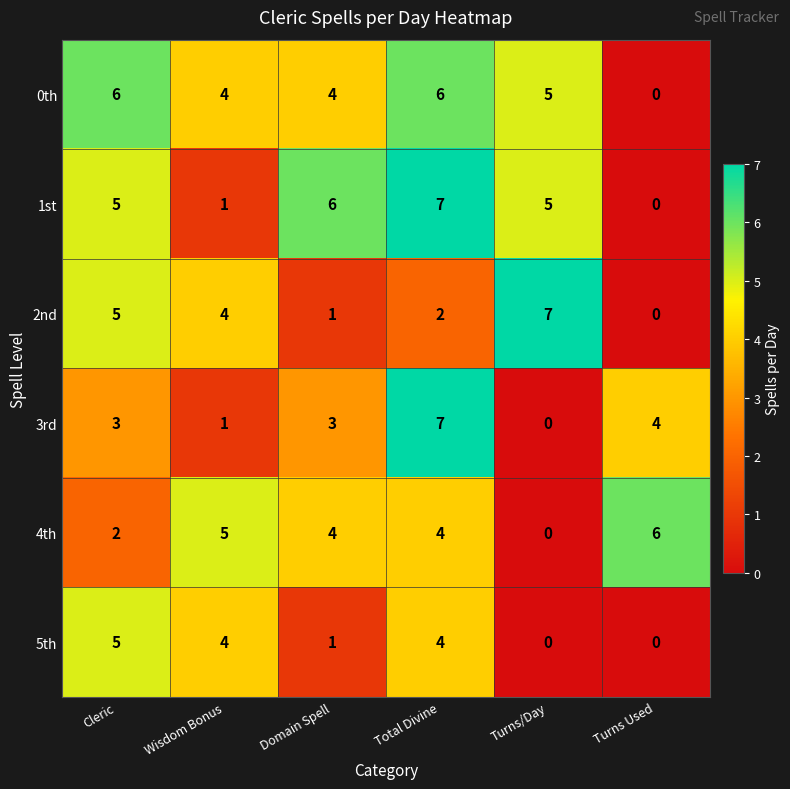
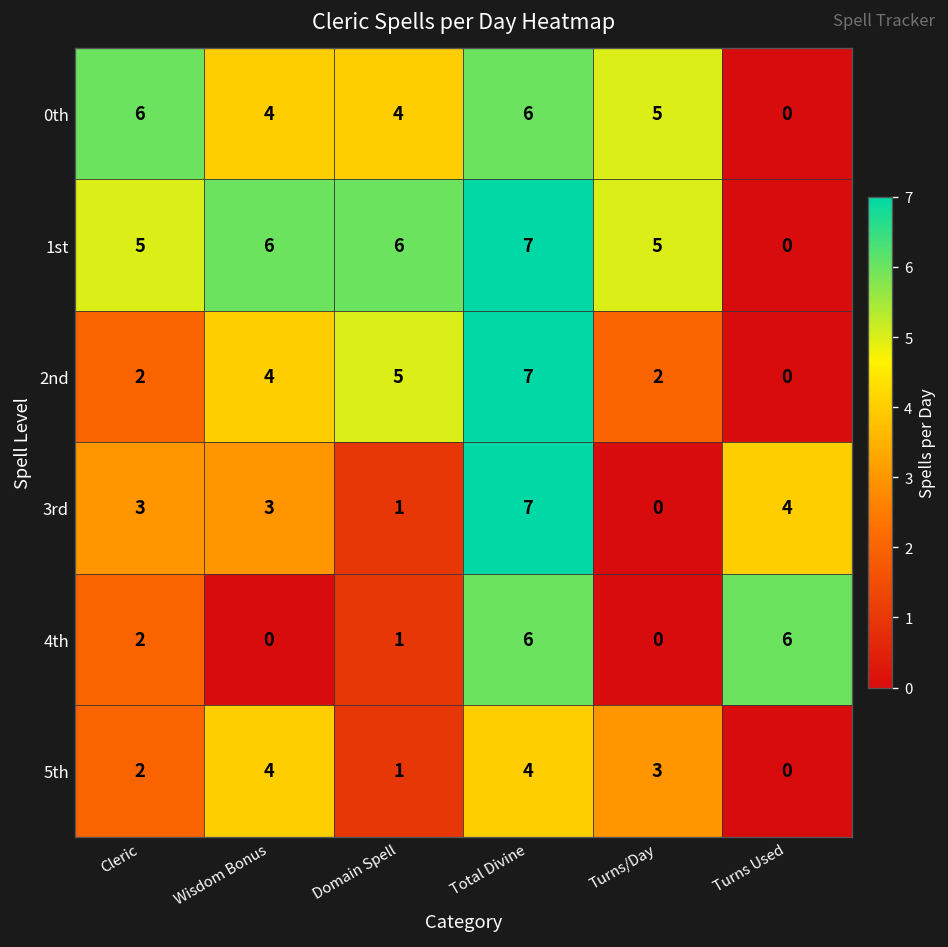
  {
    "0th": {
      "Cleric": 6,
      "Wisdom Bonus": 4,
      "Domain Spell": 4,
      "Total Divine": 6,
      "Turns/Day": 5,
      "Turns Used": 0
    },
    "1st": {
      "Cleric": 5,
-     "Wisdom Bonus": 1,
+     "Wisdom Bonus": 6,
      "Domain Spell": 6,
      "Total Divine": 7,
      "Turns/Day": 5,
      "Turns Used": 0
    },
    "2nd": {
-     "Cleric": 5,
+     "Cleric": 2,
      "Wisdom Bonus": 4,
-     "Domain Spell": 1,
-     "Total Divine": 2,
-     "Turns/Day": 7,
+     "Domain Spell": 5,
+     "Total Divine": 7,
+     "Turns/Day": 2,
      "Turns Used": 0
    },
    "3rd": {
      "Cleric": 3,
-     "Wisdom Bonus": 1,
-     "Domain Spell": 3,
+     "Wisdom Bonus": 3,
+     "Domain Spell": 1,
      "Total Divine": 7,
      "Turns/Day": 0,
      "Turns Used": 4
    },
    "4th": {
      "Cleric": 2,
-     "Wisdom Bonus": 5,
-     "Domain Spell": 4,
-     "Total Divine": 4,
+     "Wisdom Bonus": 0,
+     "Domain Spell": 1,
+     "Total Divine": 6,
      "Turns/Day": 0,
      "Turns Used": 6
    },
    "5th": {
-     "Cleric": 5,
+     "Cleric": 2,
      "Wisdom Bonus": 4,
      "Domain Spell": 1,
      "Total Divine": 4,
-     "Turns/Day": 0,
+     "Turns/Day": 3,
      "Turns Used": 0
    }
  }
